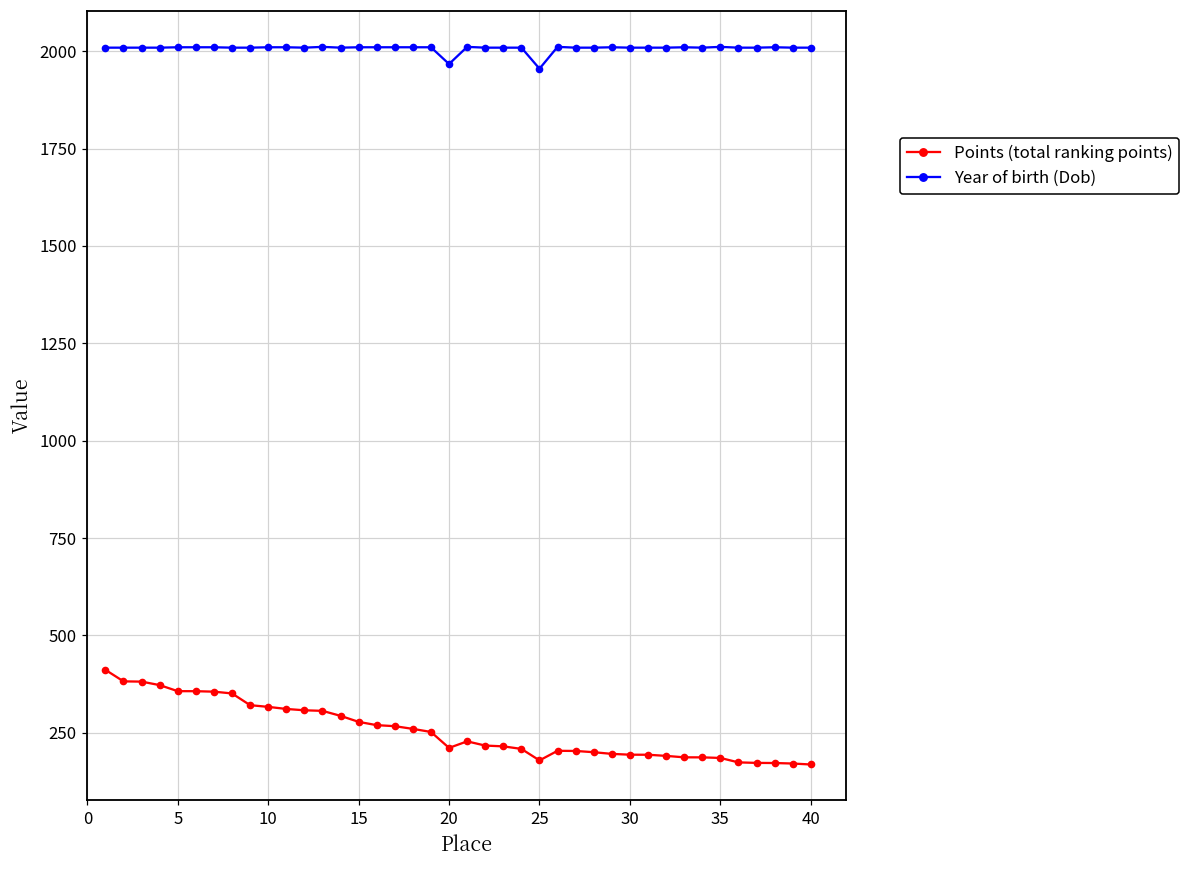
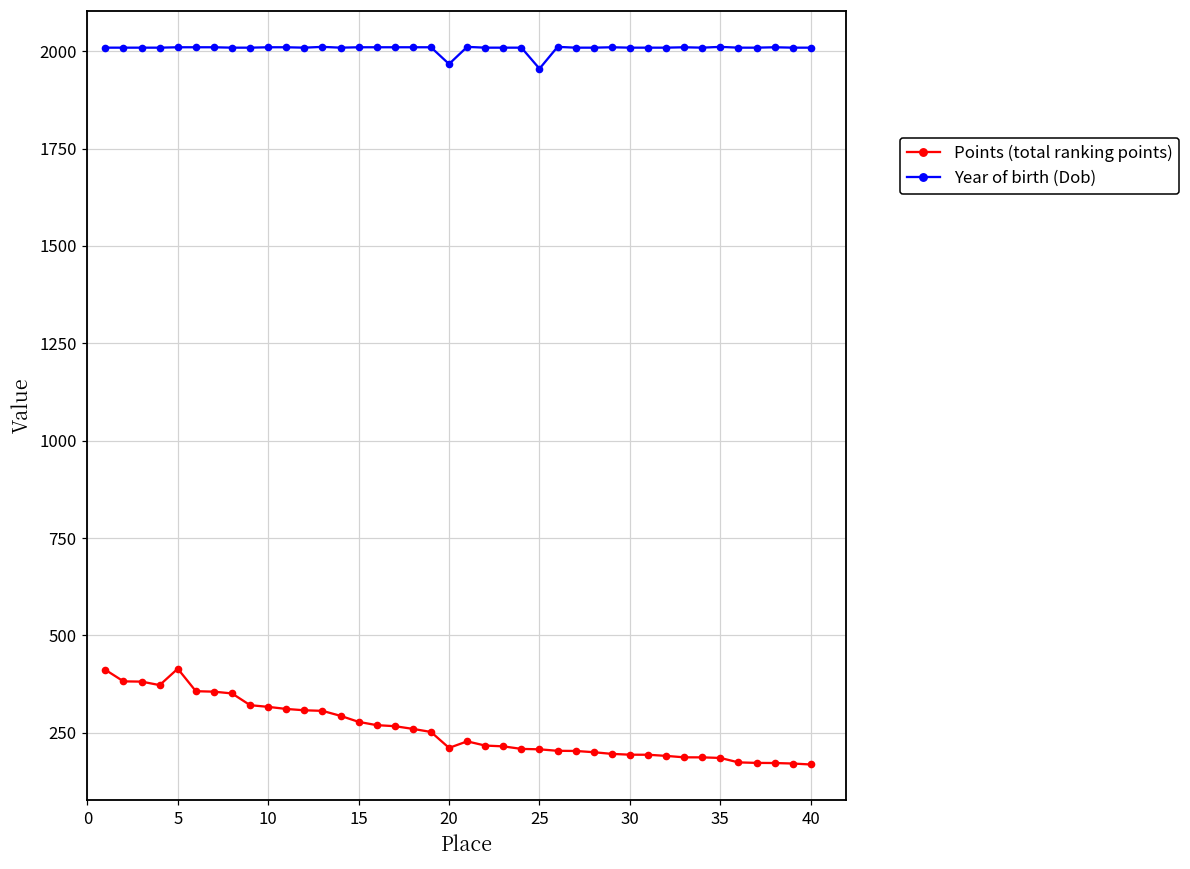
  {
    "Points (total ranking points)": {
-     "5": 360,
+     "5": 410,
      "10": 320,
      "15": 280,
      "20": 210,
-     "25": 180,
+     "25": 210,
      "30": 190,
      "35": 190,
      "40": 170
    },
    "Year of birth (Dob)": {
      "5": 2010,
      "10": 2010,
      "15": 2010,
      "20": 1970,
      "25": 1960,
      "30": 2010,
      "35": 2010,
      "40": 2010
    }
  }
